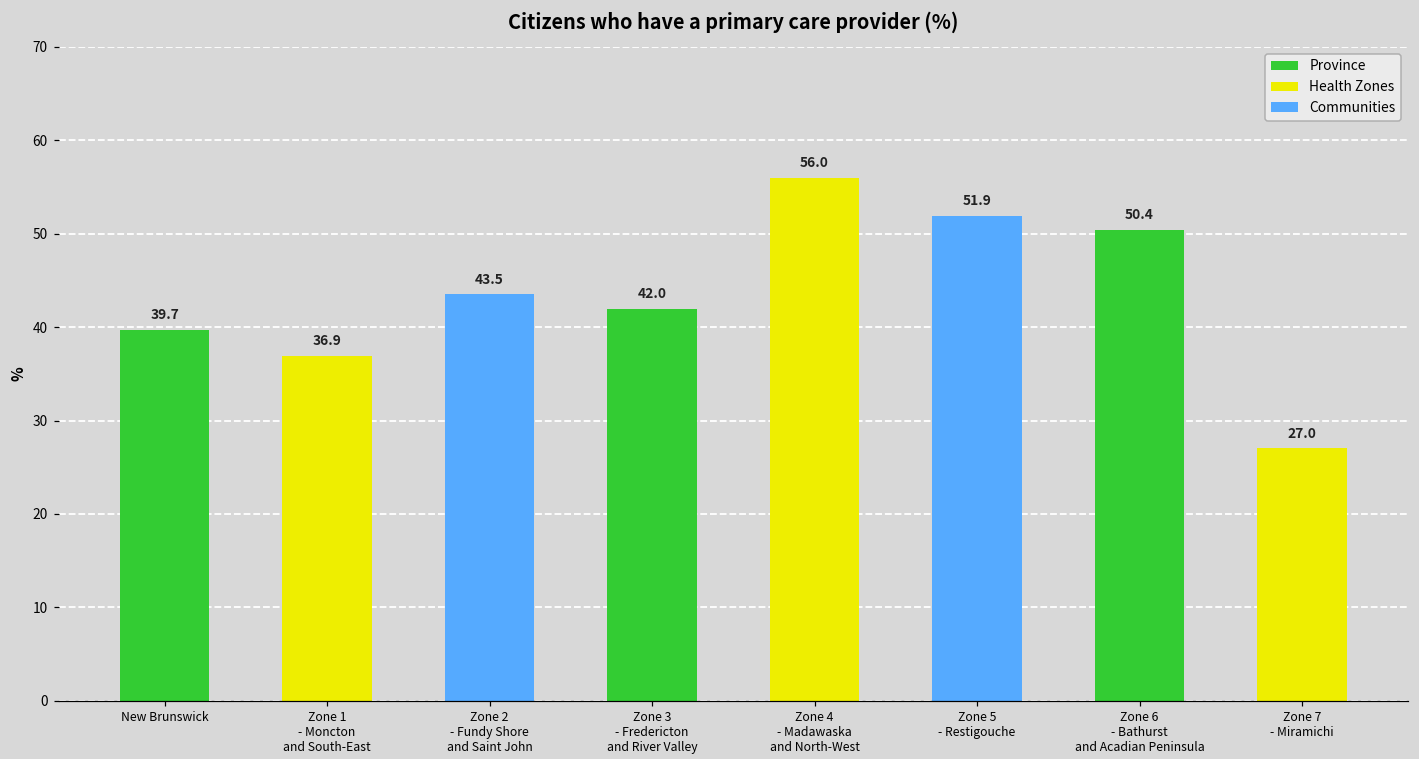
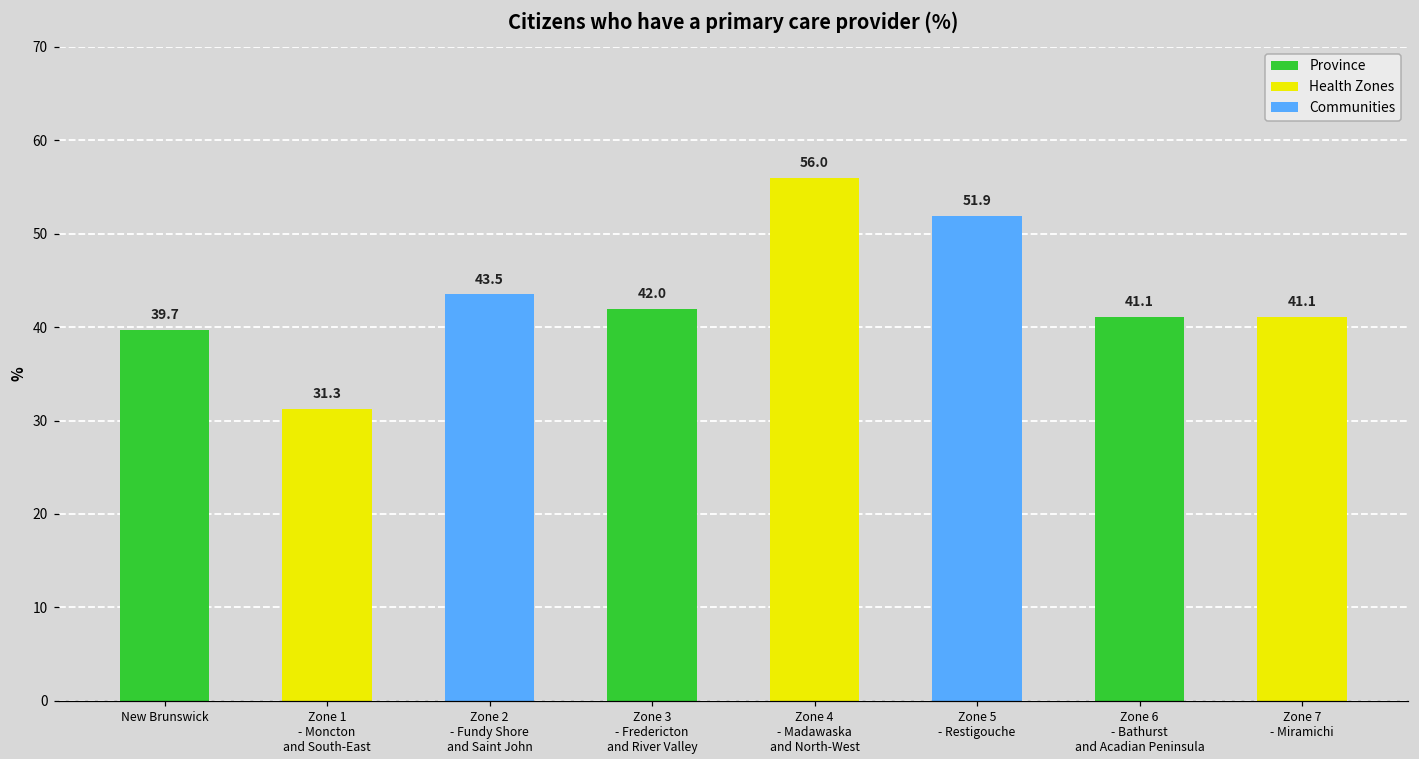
  {
    "New Brunswick": 39.7,
-   "Zone 1 - Moncton and South-East": 36.9,
+   "Zone 1 - Moncton and South-East": 31.3,
    "Zone 2 - Fundy Shore and Saint John": 43.5,
    "Zone 3 - Fredericton and River Valley": 42.0,
    "Zone 4 - Madawaska and North-West": 56.0,
    "Zone 5 - Restigouche": 51.9,
-   "Zone 6 - Bathurst and Acadian Peninsula": 50.4,
-   "Zone 7 - Miramichi": 27.0
+   "Zone 6 - Bathurst and Acadian Peninsula": 41.1,
+   "Zone 7 - Miramichi": 41.1
  }
